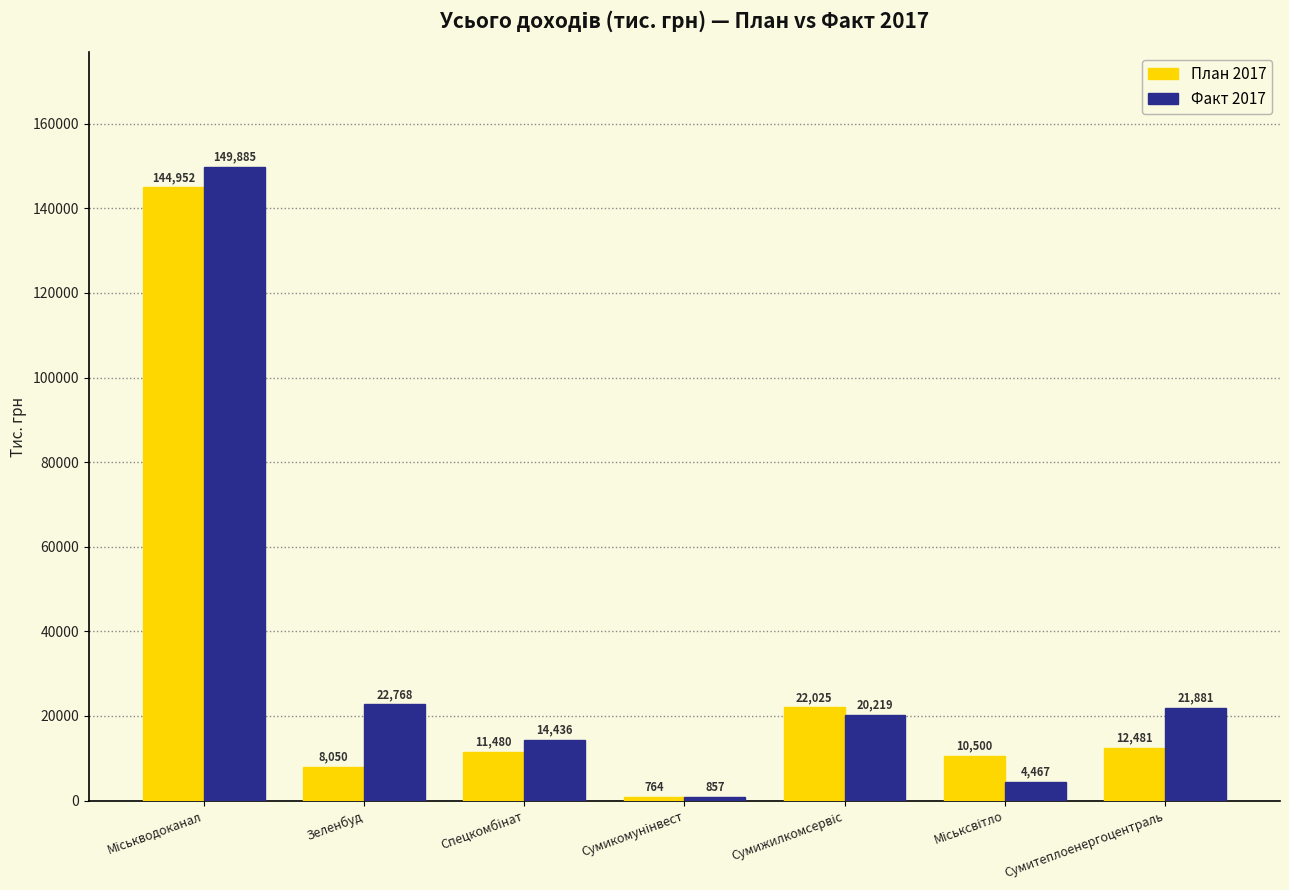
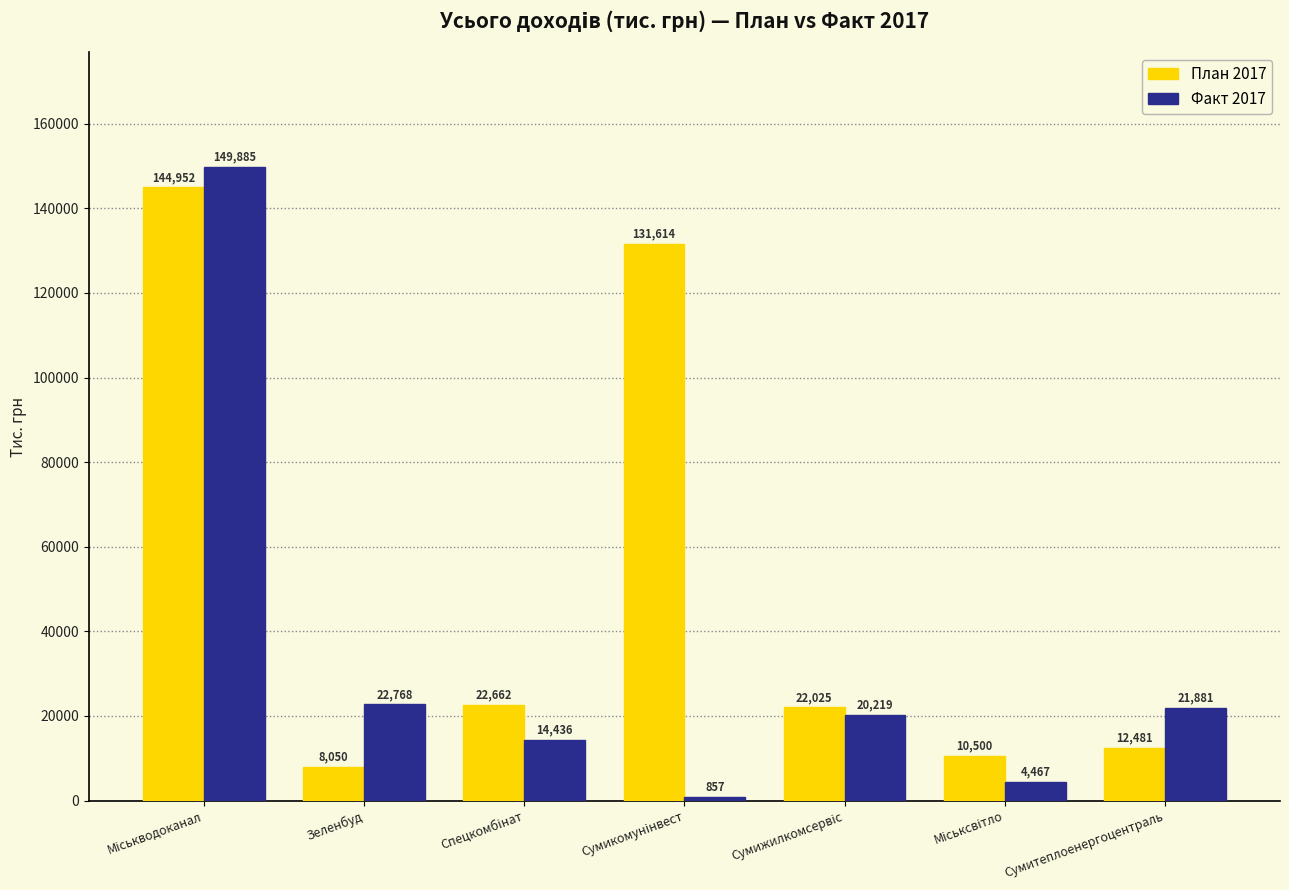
  {
    "План 2017": {
      "Міськводоканал": "144,952",
      "Зеленбуд": "8,050",
-     "Спецкомбінат": "11,480",
-     "Сумикомунінвест": "764",
+     "Спецкомбінат": "22,662",
+     "Сумикомунінвест": "131,614",
      "Сумижилкомсервіс": "22,025",
      "Міськсвітло": "10,500"
    },
    "Факт 2017": {
      "Міськводоканал": "149,885",
      "Зеленбуд": "22,768",
      "Спецкомбінат": "14,436",
      "Сумижилкомсервіс": "20,219",
      "Міськсвітло": "4,467"
    }
  }
